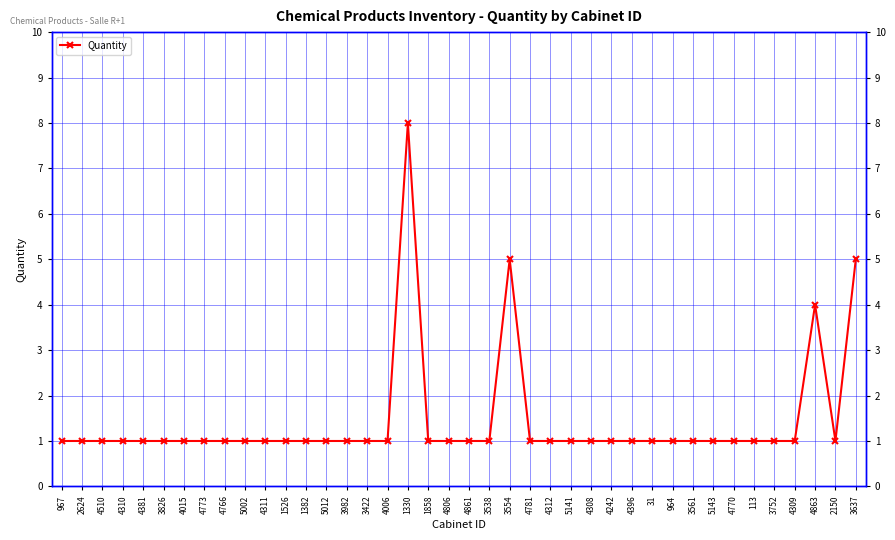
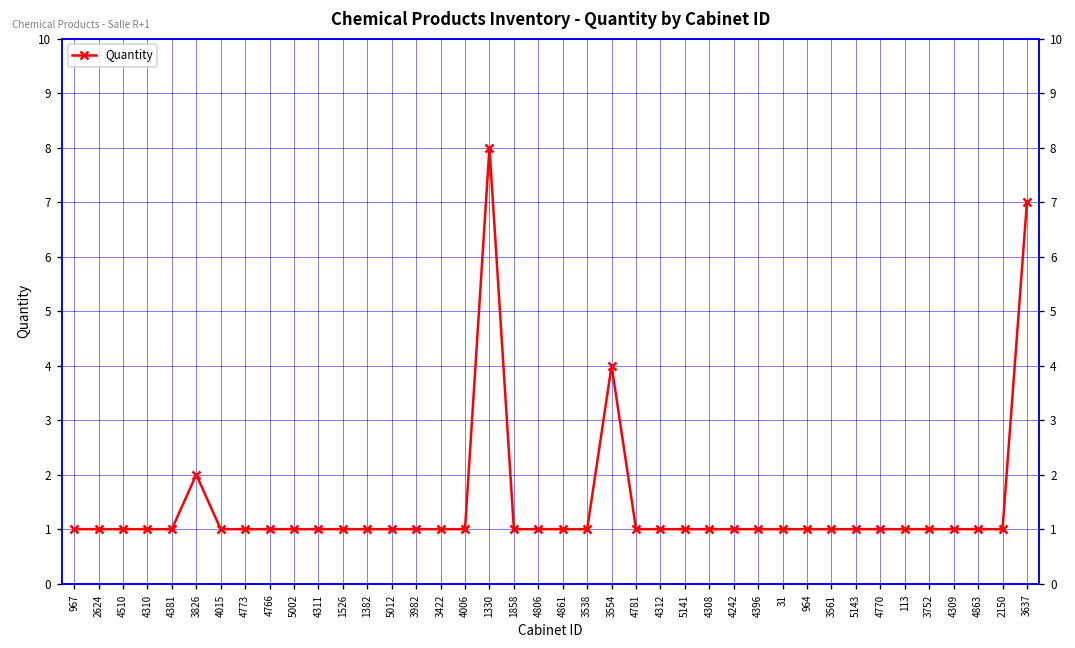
  {
    "967": 1,
    "2624": 1,
    "4510": 1,
    "4310": 1,
    "4381": 1,
-   "3826": 1,
+   "3826": 2,
    "4015": 1,
    "4773": 1,
    "4766": 1,
    "5002": 1,
    "4311": 1,
    "1526": 1,
    "1382": 1,
    "5012": 1,
    "3982": 1,
    "3422": 1,
    "4006": 1,
    "1330": 8,
    "1858": 1,
    "4806": 1,
    "4861": 1,
    "3538": 1,
-   "3554": 5,
+   "3554": 4,
    "4781": 1,
    "4312": 1,
    "5141": 1,
    "4308": 1,
    "4242": 1,
    "4396": 1,
    "31": 1,
    "964": 1,
    "3561": 1,
    "5143": 1,
    "4770": 1,
    "113": 1,
    "3752": 1,
    "4309": 1,
-   "4863": 4,
+   "4863": 1,
    "2150": 1,
-   "3637": 5
+   "3637": 7
  }
